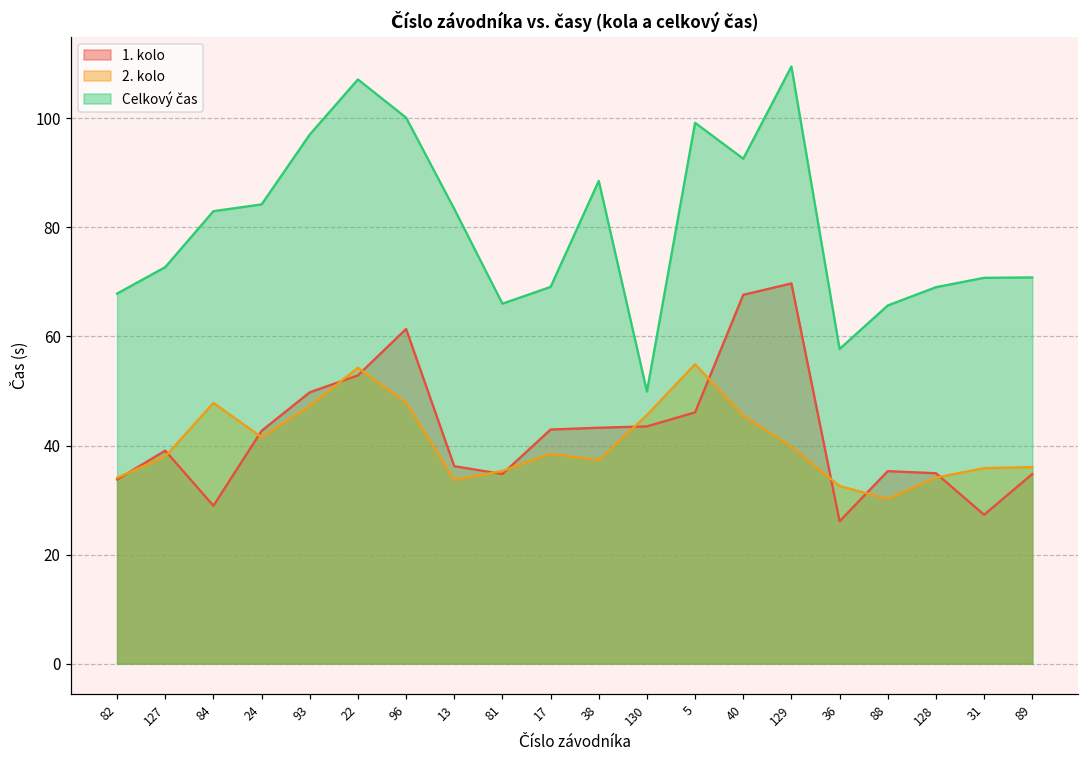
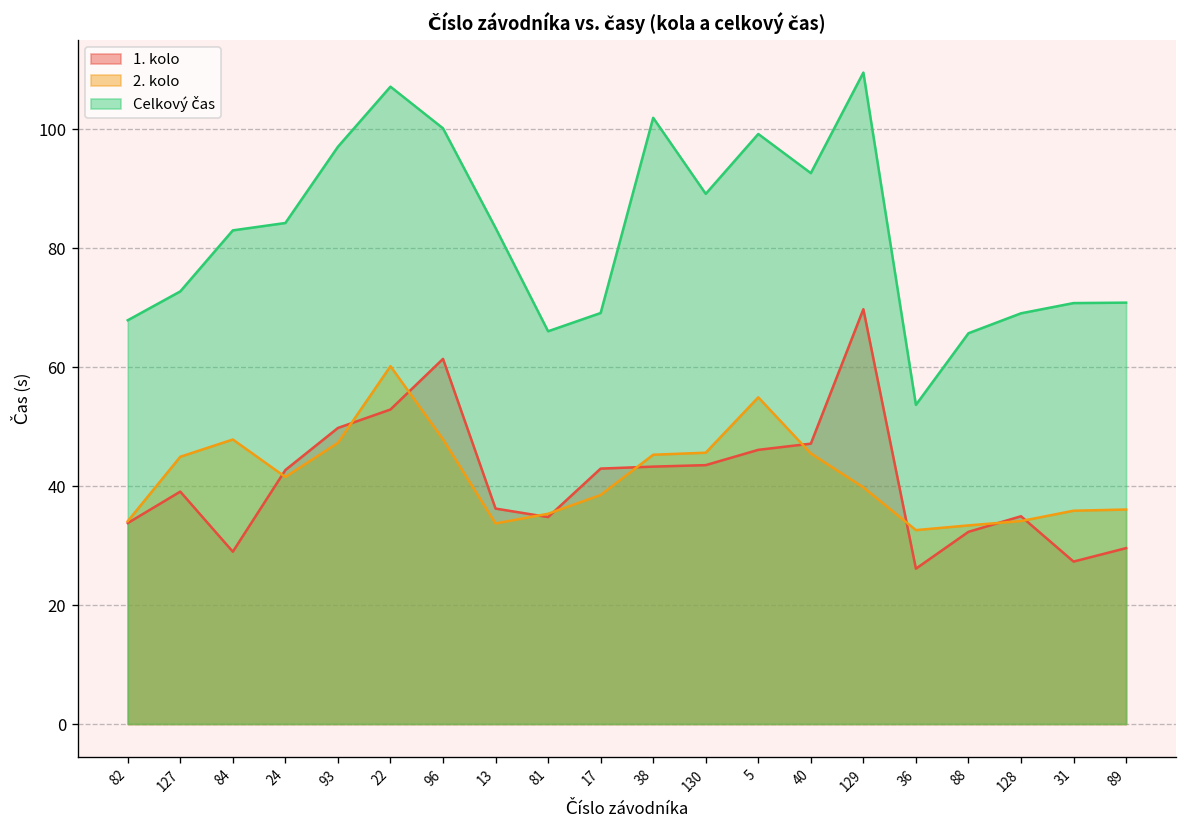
  {
    "1. kolo": {
      "127": 39,
      "84": 29,
      "24": 43,
      "93": 50,
      "22": 53,
      "96": 61,
      "13": 36,
      "81": 35,
      "17": 43,
      "38": 43,
      "130": 44,
      "5": 46,
-     "40": 68,
+     "40": 47,
      "129": 70,
      "36": 26,
-     "88": 35,
+     "88": 32,
      "128": 35,
      "31": 27,
-     "89": 35
+     "89": 30
    },
    "2. kolo": {
-     "127": 38,
+     "127": 45,
      "84": 48,
      "24": 42,
      "93": 47,
-     "22": 54,
+     "22": 60,
      "96": 48,
      "13": 34,
      "81": 35,
      "17": 38,
-     "38": 37,
+     "38": 45,
      "130": 46,
      "5": 55,
      "40": 45,
      "129": 40,
      "36": 33,
-     "88": 30,
+     "88": 33,
      "128": 34,
      "31": 36,
      "89": 36
    },
    "Celkový čas": {
      "82": 68,
      "127": 73,
      "84": 83,
      "24": 84,
      "93": 97,
      "22": 107,
      "96": 100,
      "13": 83,
      "81": 66,
      "17": 69,
-     "38": 89,
-     "130": 50,
+     "38": 102,
+     "130": 89,
      "5": 99,
      "40": 93,
      "129": 109,
-     "36": 58,
+     "36": 54,
      "88": 66,
      "128": 69,
      "31": 71,
      "89": 71
    }
  }
